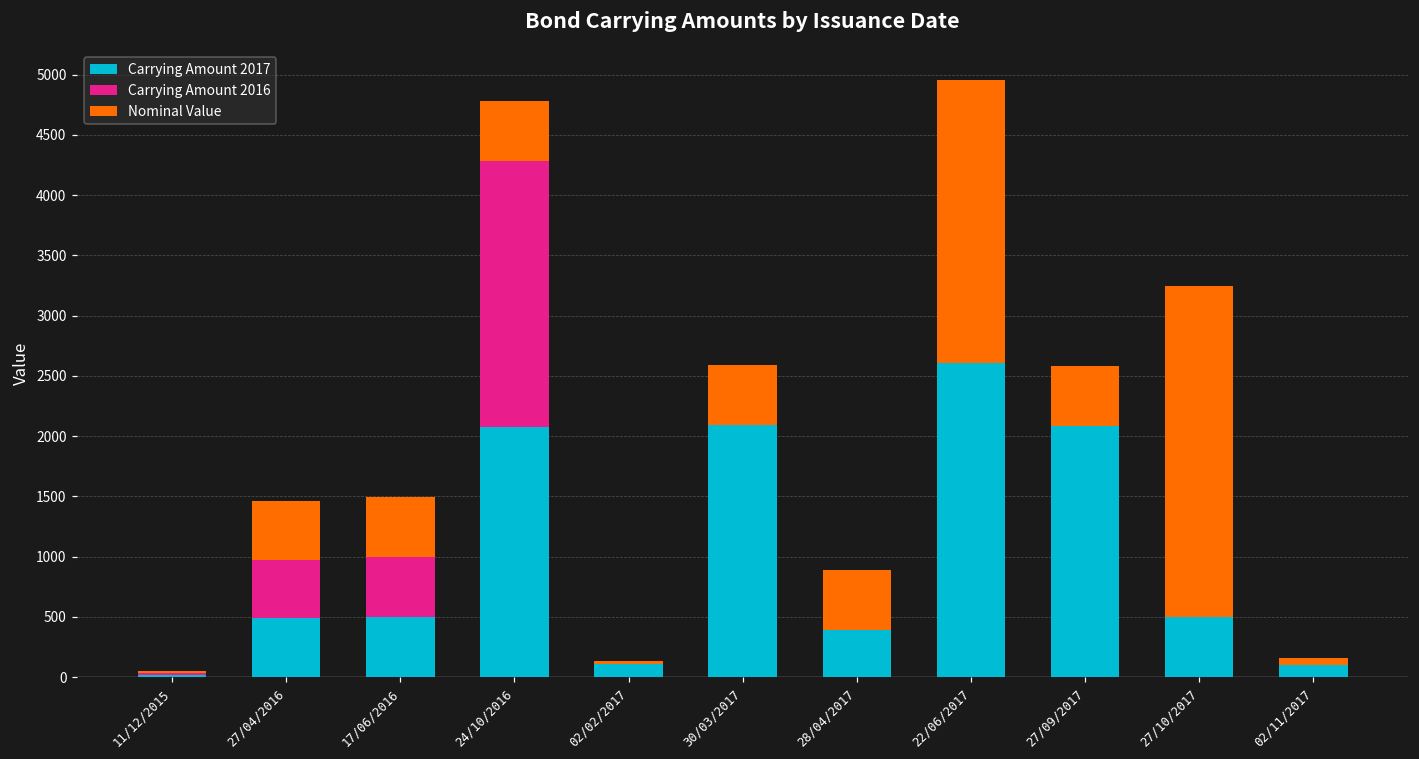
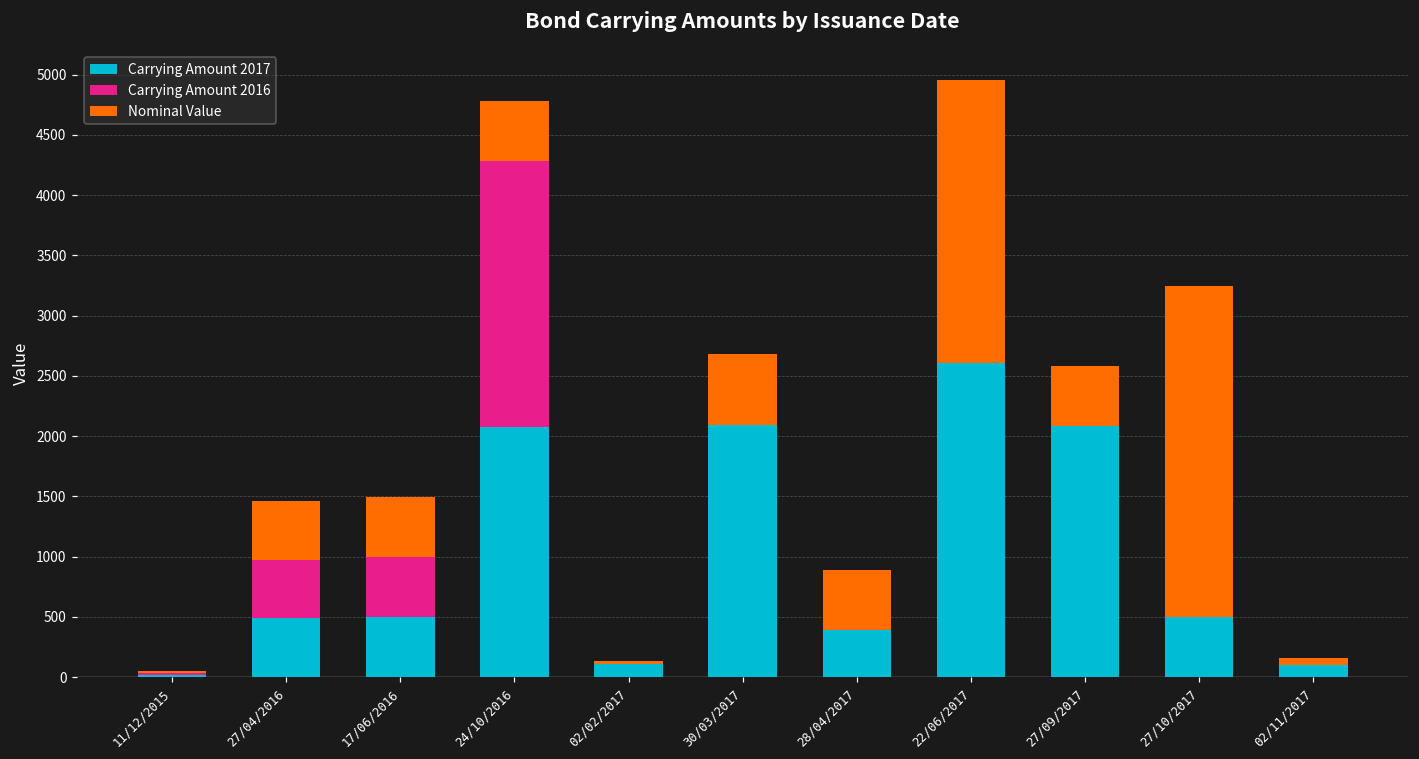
  {
    "Carrying Amount 2017": {
      "27/04/2016": 490,
      "17/06/2016": 500,
      "24/10/2016": 2080,
      "02/02/2017": 110,
      "30/03/2017": 2090,
      "28/04/2017": 390,
      "22/06/2017": 2610,
      "27/09/2017": 2080,
      "27/10/2017": 500,
      "02/11/2017": 100
    },
    "Carrying Amount 2016": {
      "27/04/2016": 490,
      "17/06/2016": 500,
      "24/10/2016": 2200,
      "02/02/2017": 0,
      "30/03/2017": 0,
      "28/04/2017": 0,
      "22/06/2017": 0,
      "27/09/2017": 0,
      "27/10/2017": 0,
      "02/11/2017": 0
    },
    "Nominal Value": {
      "27/04/2016": 490,
      "17/06/2016": 500,
      "24/10/2016": 500,
      "02/02/2017": 30,
-     "30/03/2017": 500,
+     "30/03/2017": 590,
      "28/04/2017": 500,
      "22/06/2017": 2340,
      "27/09/2017": 500,
      "27/10/2017": 2750,
      "02/11/2017": 50
    }
  }
